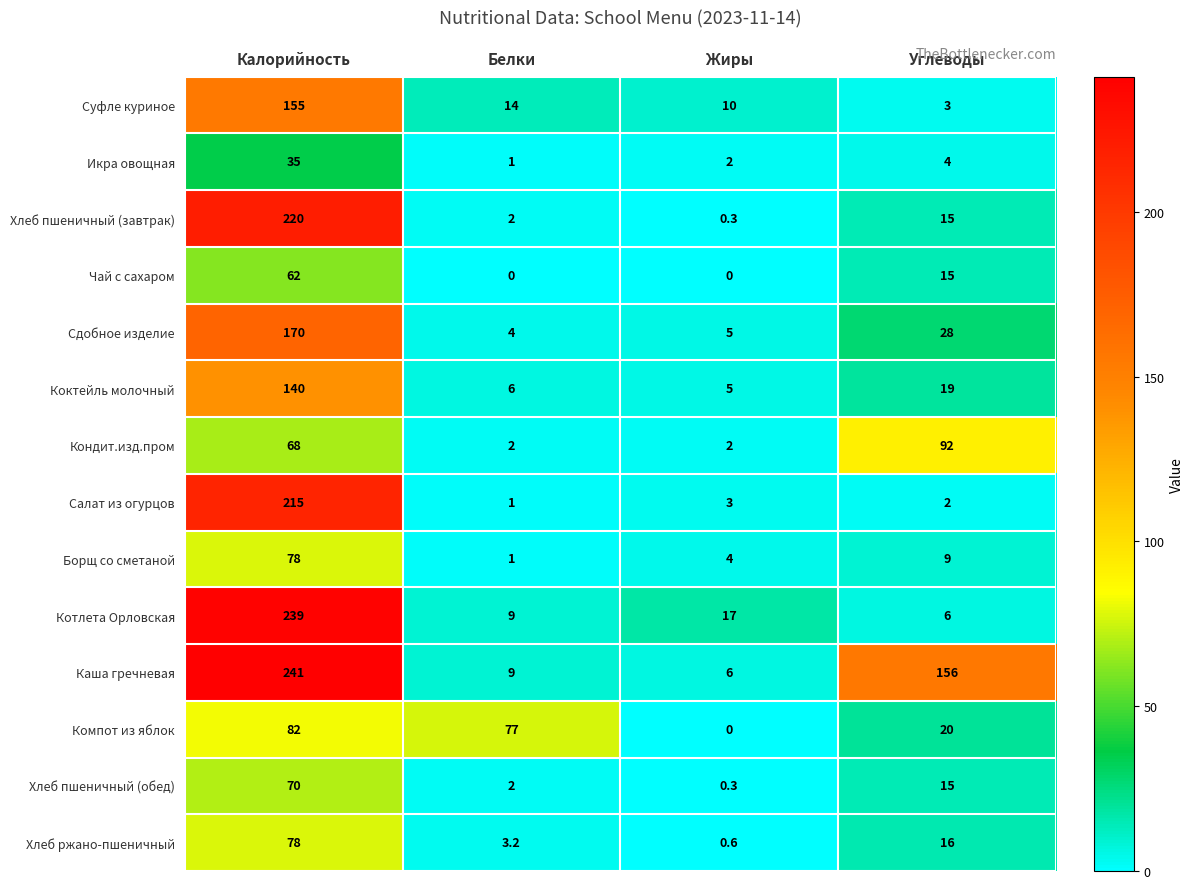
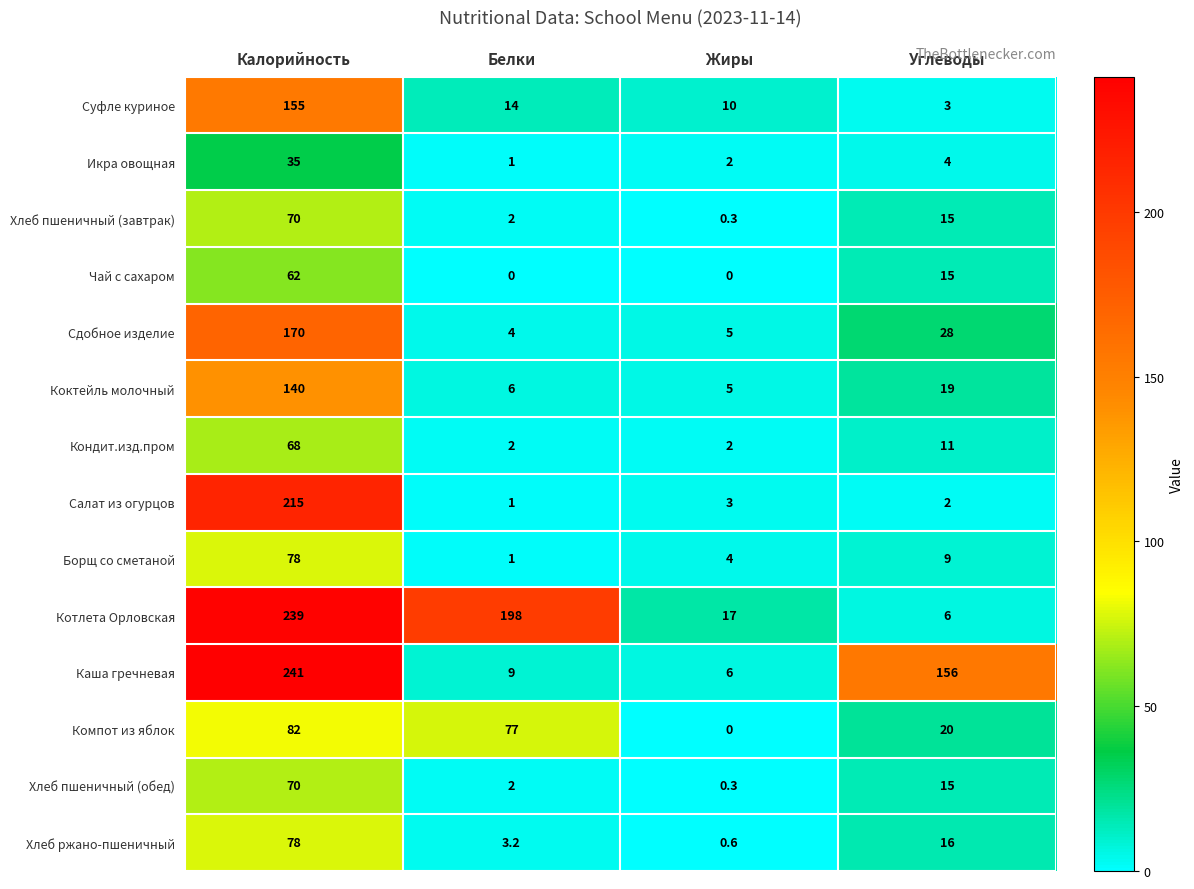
  {
    "Суфле куриное": {
      "Калорийность": 155,
      "Белки": 14,
      "Жиры": 10,
      "Углеводы": 3
    },
    "Икра овощная": {
      "Калорийность": 35,
      "Белки": 1,
      "Жиры": 2,
      "Углеводы": 4
    },
    "Хлеб пшеничный (завтрак)": {
-     "Калорийность": 220,
+     "Калорийность": 70,
      "Белки": 2,
      "Жиры": 0.3,
      "Углеводы": 15
    },
    "Чай с сахаром": {
      "Калорийность": 62,
      "Белки": 0,
      "Жиры": 0,
      "Углеводы": 15
    },
    "Сдобное изделие": {
      "Калорийность": 170,
      "Белки": 4,
      "Жиры": 5,
      "Углеводы": 28
    },
    "Коктейль молочный": {
      "Калорийность": 140,
      "Белки": 6,
      "Жиры": 5,
      "Углеводы": 19
    },
    "Кондит.изд.пром": {
      "Калорийность": 68,
      "Белки": 2,
      "Жиры": 2,
-     "Углеводы": 92
+     "Углеводы": 11
    },
    "Салат из огурцов": {
      "Калорийность": 215,
      "Белки": 1,
      "Жиры": 3,
      "Углеводы": 2
    },
    "Борщ со сметаной": {
      "Калорийность": 78,
      "Белки": 1,
      "Жиры": 4,
      "Углеводы": 9
    },
    "Котлета Орловская": {
      "Калорийность": 239,
-     "Белки": 9,
+     "Белки": 198,
      "Жиры": 17,
      "Углеводы": 6
    },
    "Каша гречневая": {
      "Калорийность": 241,
      "Белки": 9,
      "Жиры": 6,
      "Углеводы": 156
    },
    "Компот из яблок": {
      "Калорийность": 82,
      "Белки": 77,
      "Жиры": 0,
      "Углеводы": 20
    },
    "Хлеб пшеничный (обед)": {
      "Калорийность": 70,
      "Белки": 2,
      "Жиры": 0.3,
      "Углеводы": 15
    },
    "Хлеб ржано-пшеничный": {
      "Калорийность": 78,
      "Белки": 3.2,
      "Жиры": 0.6,
      "Углеводы": 16
    }
  }
